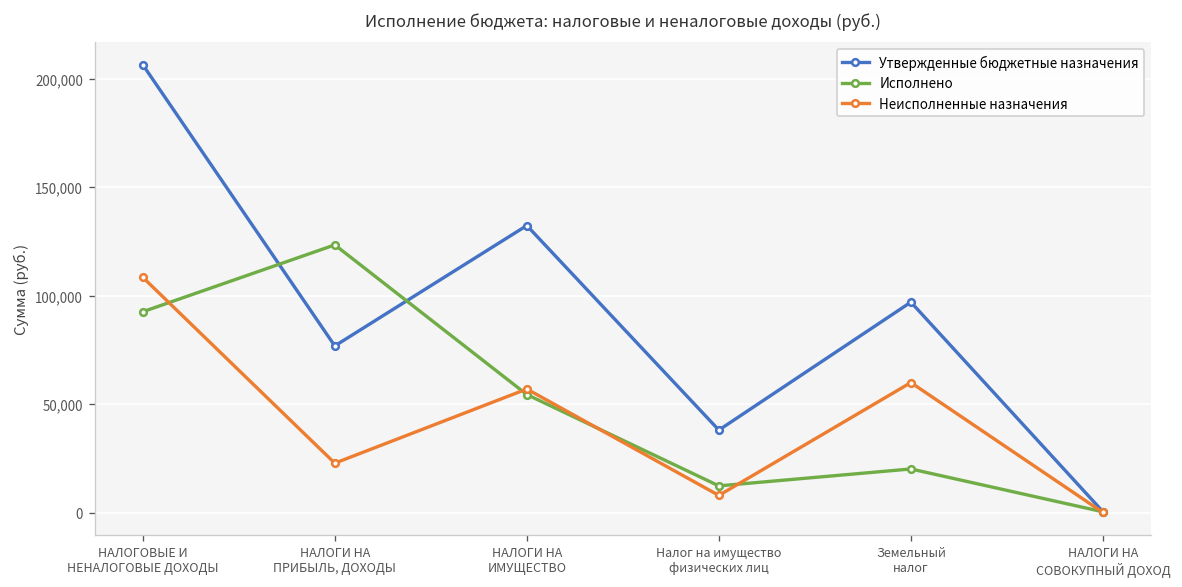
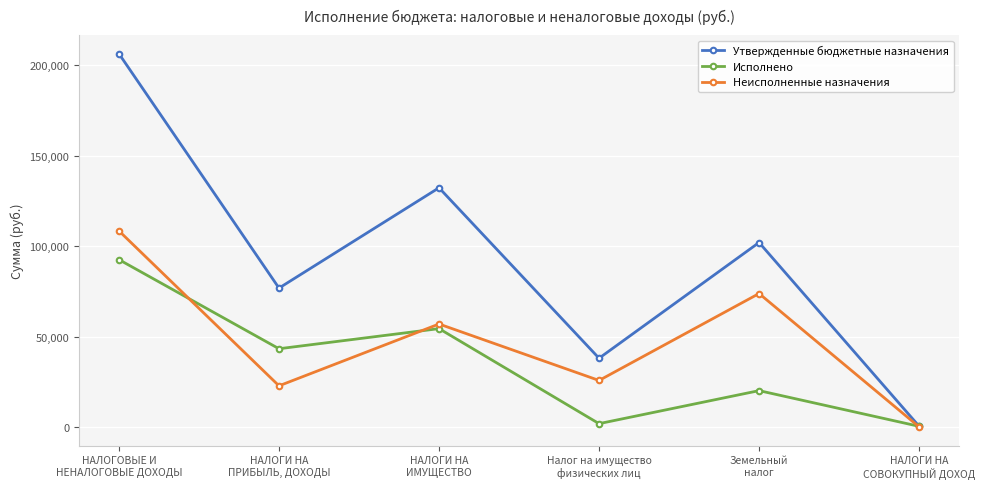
  {
    "Утвержденные бюджетные назначения": {
      "НАЛОГОВЫЕ И НЕНАЛОГОВЫЕ ДОХОДЫ": "206,000",
      "НАЛОГИ НА ПРИБЫЛЬ, ДОХОДЫ": "77,000",
      "НАЛОГИ НА ИМУЩЕСТВО": "132,000",
      "Налог на имущество физических лиц": "38,000",
-     "Земельный налог": "97,000"
+     "Земельный налог": "102,000"
    },
    "Исполнено": {
      "НАЛОГОВЫЕ И НЕНАЛОГОВЫЕ ДОХОДЫ": "93,000",
-     "НАЛОГИ НА ПРИБЫЛЬ, ДОХОДЫ": "123,000",
+     "НАЛОГИ НА ПРИБЫЛЬ, ДОХОДЫ": "43,000",
      "НАЛОГИ НА ИМУЩЕСТВО": "54,000",
-     "Налог на имущество физических лиц": "12,000",
+     "Налог на имущество физических лиц": "2,000",
      "Земельный налог": "20,000"
    },
    "Неисполненные назначения": {
      "НАЛОГОВЫЕ И НЕНАЛОГОВЫЕ ДОХОДЫ": "108,000",
      "НАЛОГИ НА ПРИБЫЛЬ, ДОХОДЫ": "23,000",
      "НАЛОГИ НА ИМУЩЕСТВО": "57,000",
-     "Налог на имущество физических лиц": "8,000",
-     "Земельный налог": "60,000"
+     "Налог на имущество физических лиц": "26,000",
+     "Земельный налог": "74,000"
    }
  }
